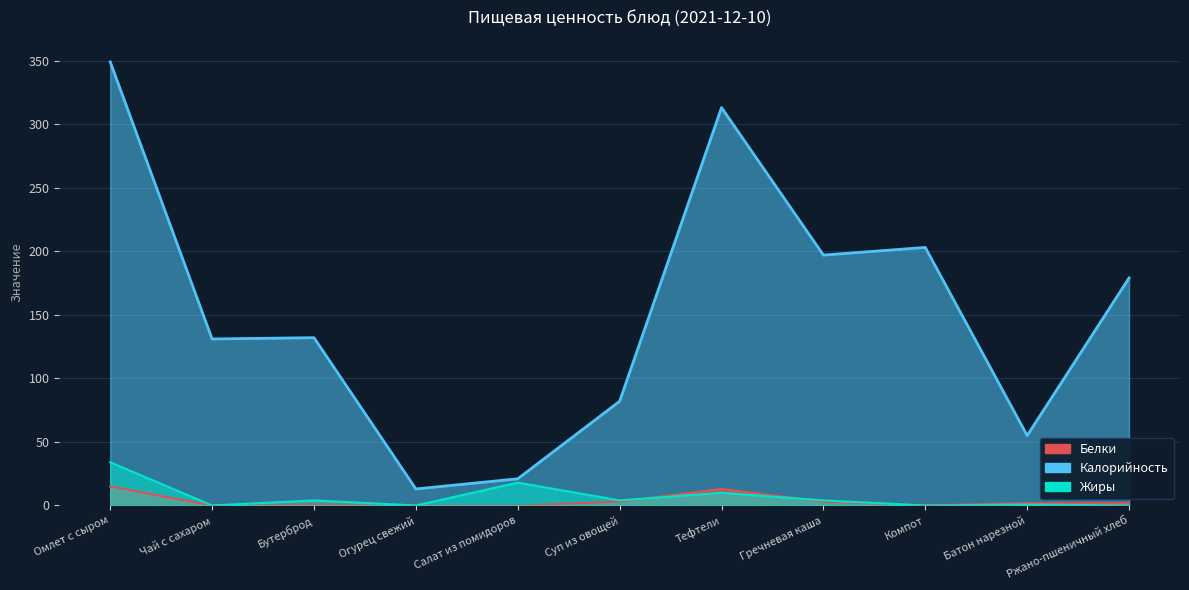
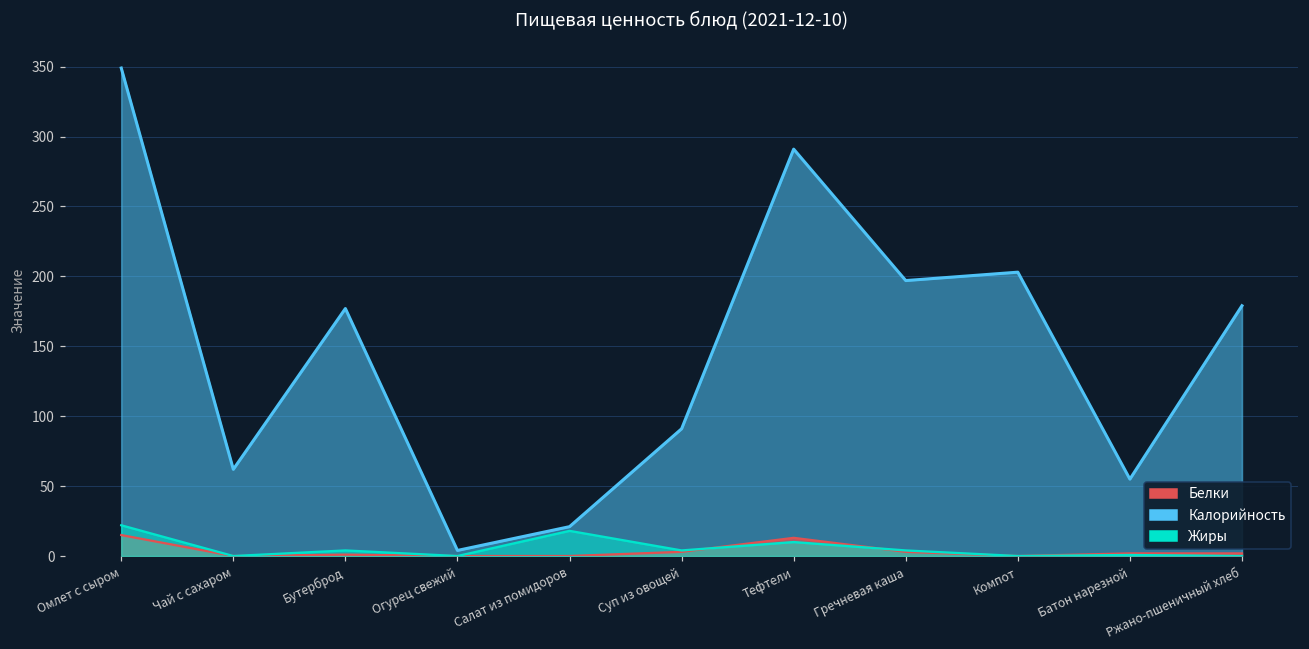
  {
    "Калорийность": {
      "Омлет с сыром": 349,
-     "Чай с сахаром": 131,
-     "Бутерброд": 132,
-     "Огурец свежий": 13,
+     "Чай с сахаром": 62,
+     "Бутерброд": 177,
+     "Огурец свежий": 4,
      "Салат из помидоров": 21,
-     "Суп из овощей": 82,
-     "Тефтели": 313,
+     "Суп из овощей": 91,
+     "Тефтели": 291,
      "Гречневая каша": 197,
      "Компот": 203,
      "Батон нарезной": 55,
      "Ржано-пшеничный хлеб": 179
    },
    "Белки": {
      "Омлет с сыром": 15,
      "Бутерброд": 1,
      "Салат из помидоров": 0,
      "Тефтели": 13
    },
    "Жиры": {
-     "Омлет с сыром": 34,
+     "Омлет с сыром": 22,
      "Бутерброд": 4,
      "Салат из помидоров": 18,
      "Тефтели": 10
    }
  }
